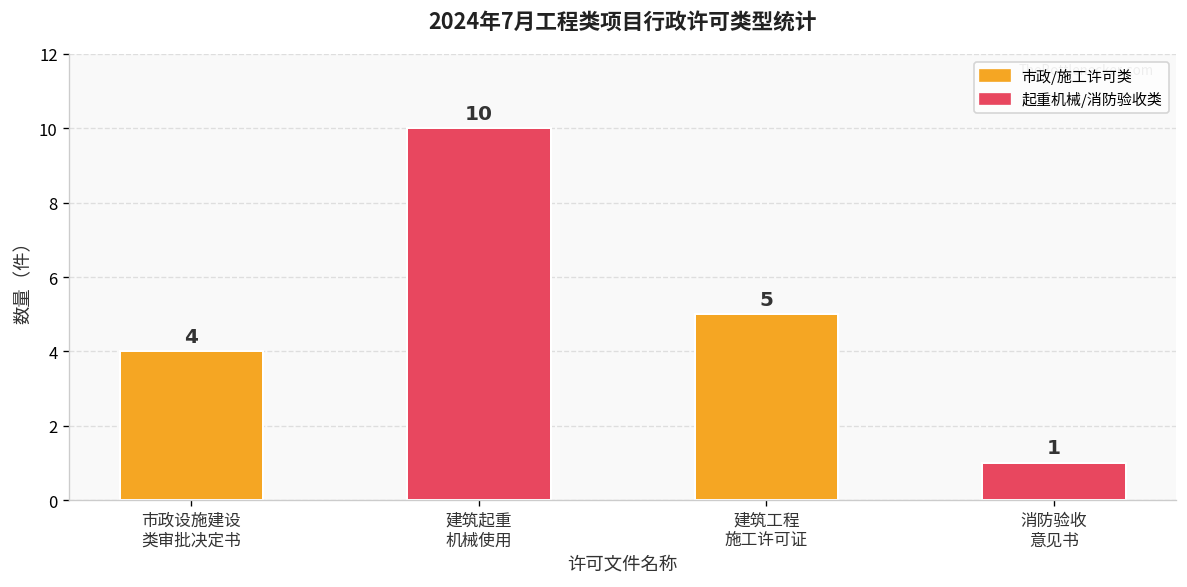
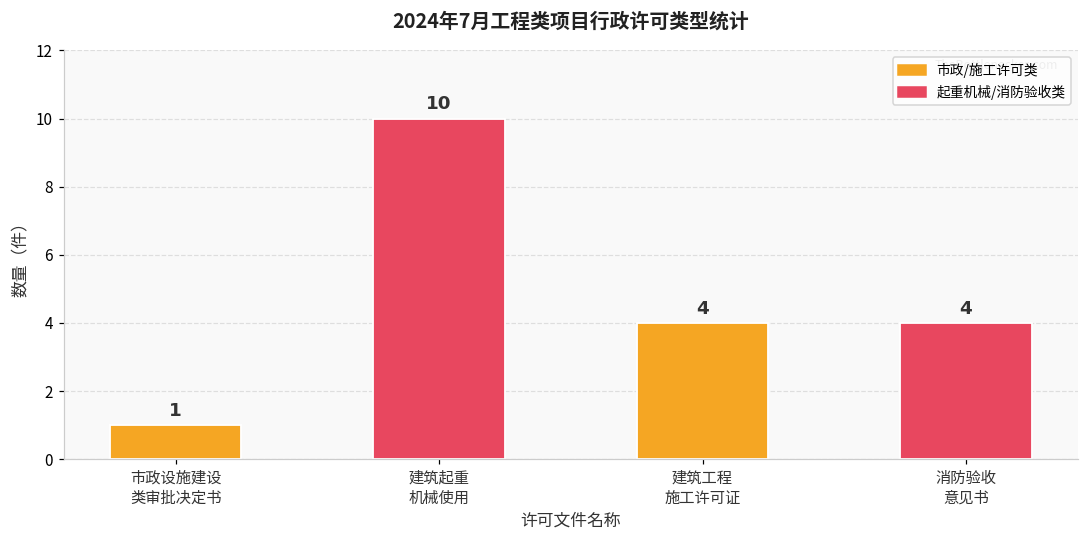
  {
-   "市政设施建设 类审批决定书": 4,
+   "市政设施建设 类审批决定书": 1,
    "建筑起重 机械使用": 10,
-   "建筑工程 施工许可证": 5,
-   "消防验收 意见书": 1
+   "建筑工程 施工许可证": 4,
+   "消防验收 意见书": 4
  }
